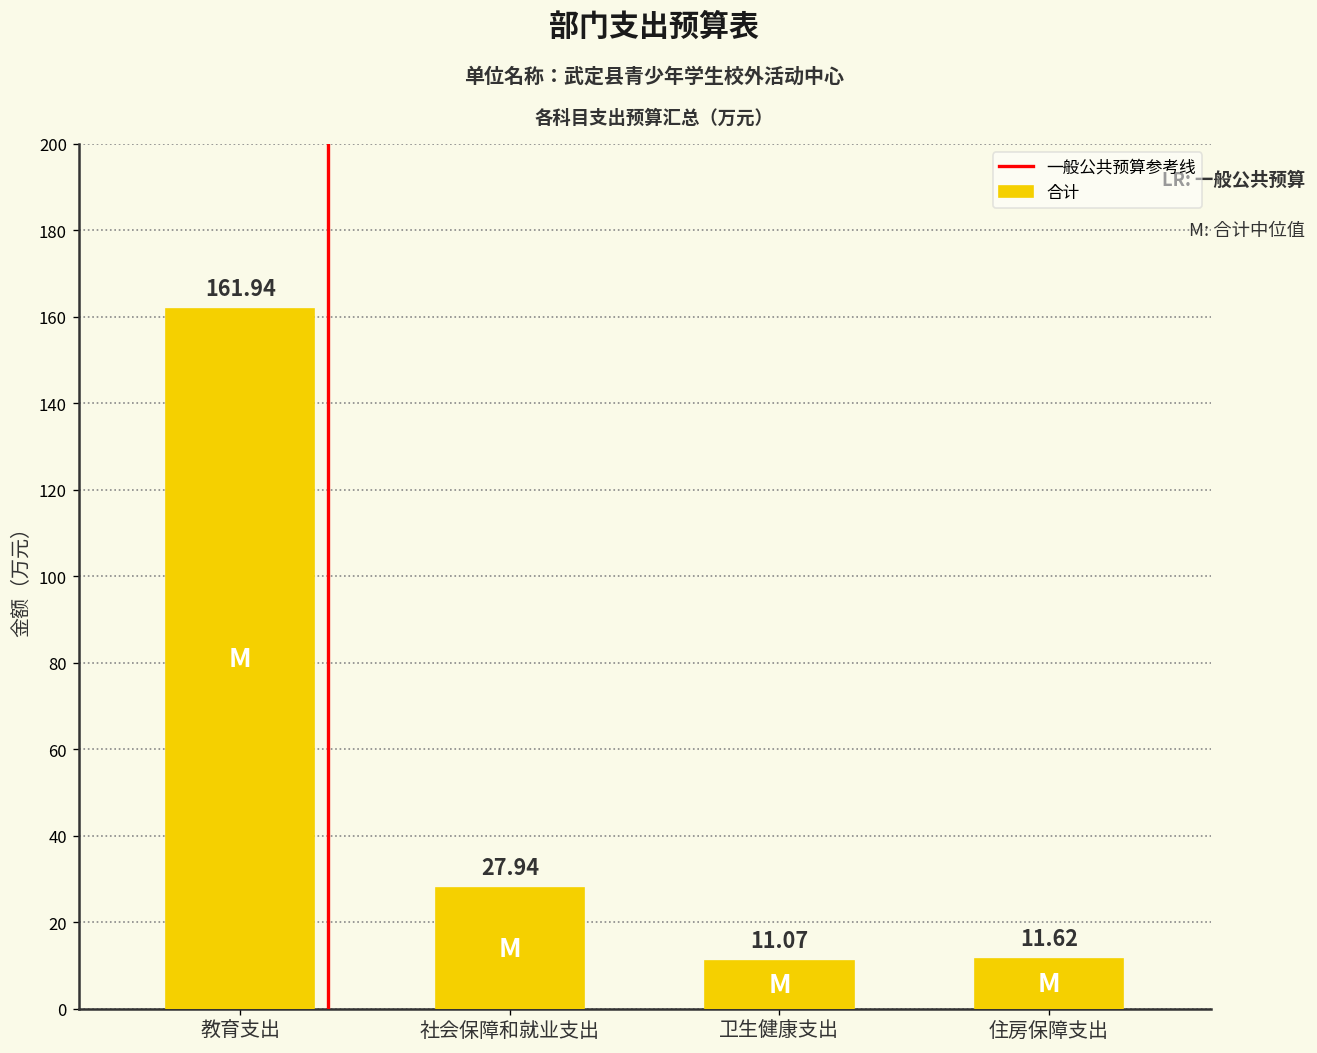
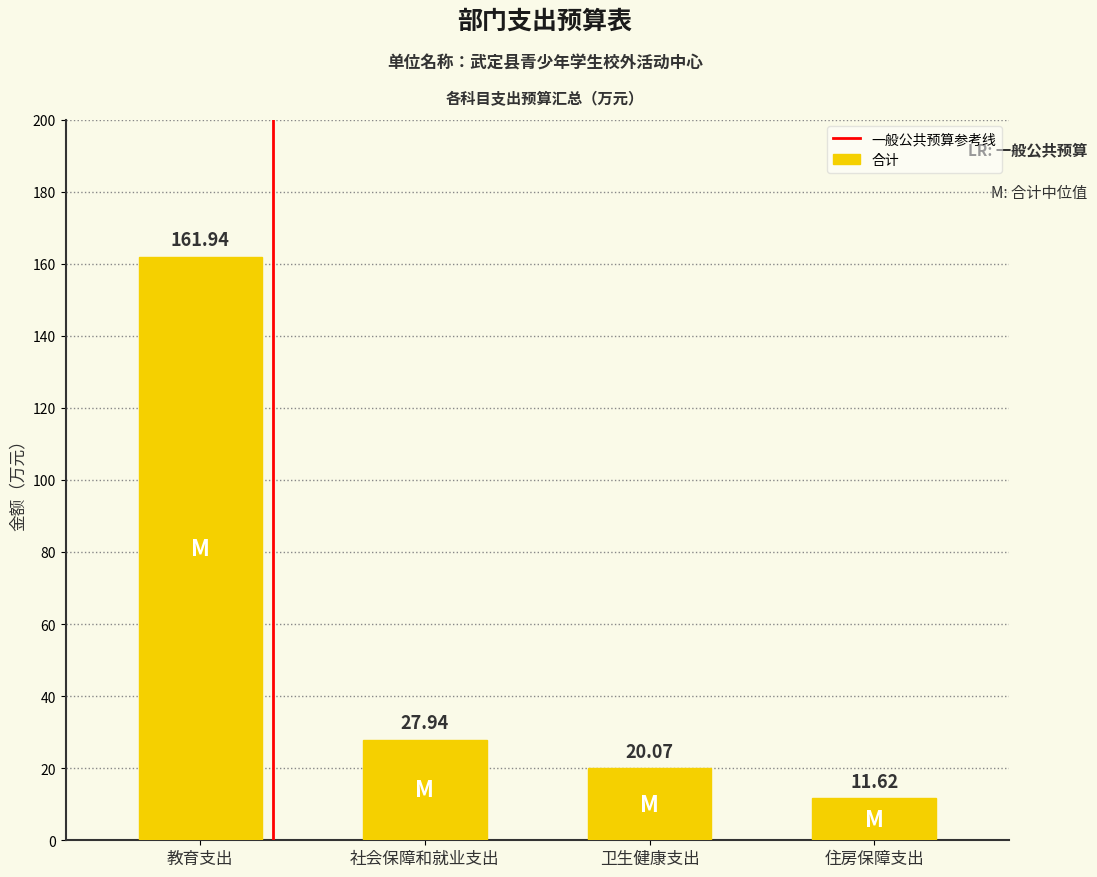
  {
    "教育支出": 161.94,
    "社会保障和就业支出": 27.94,
-   "卫生健康支出": 11.07,
+   "卫生健康支出": 20.07,
    "住房保障支出": 11.62
  }
